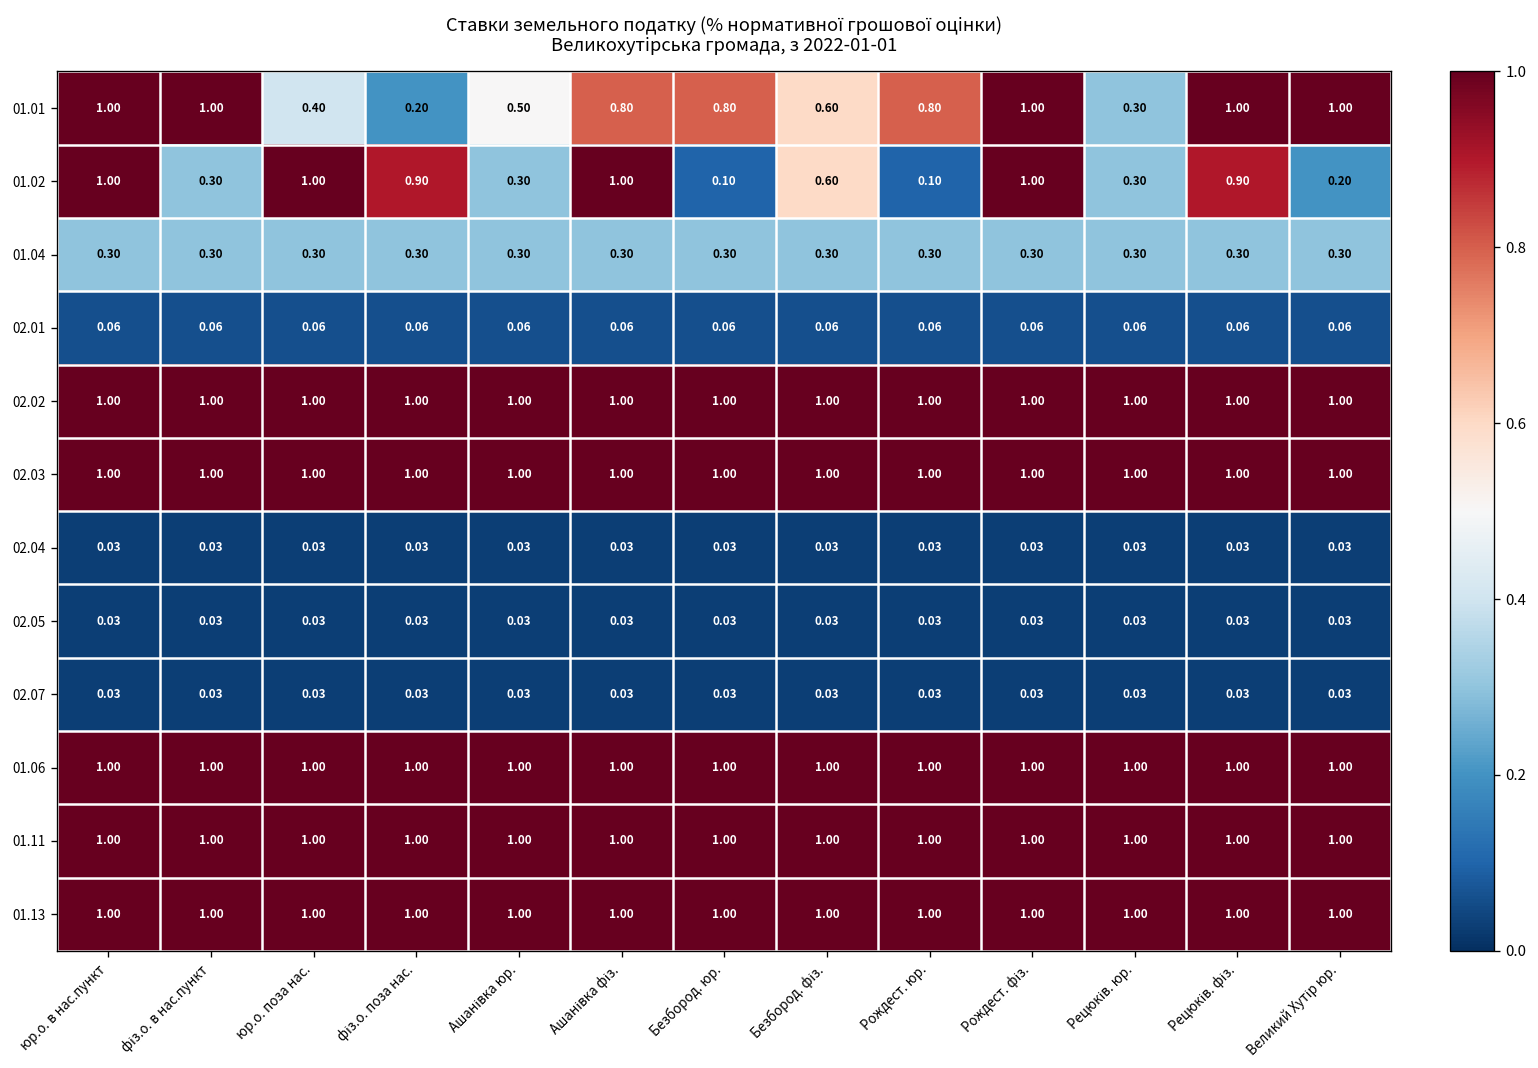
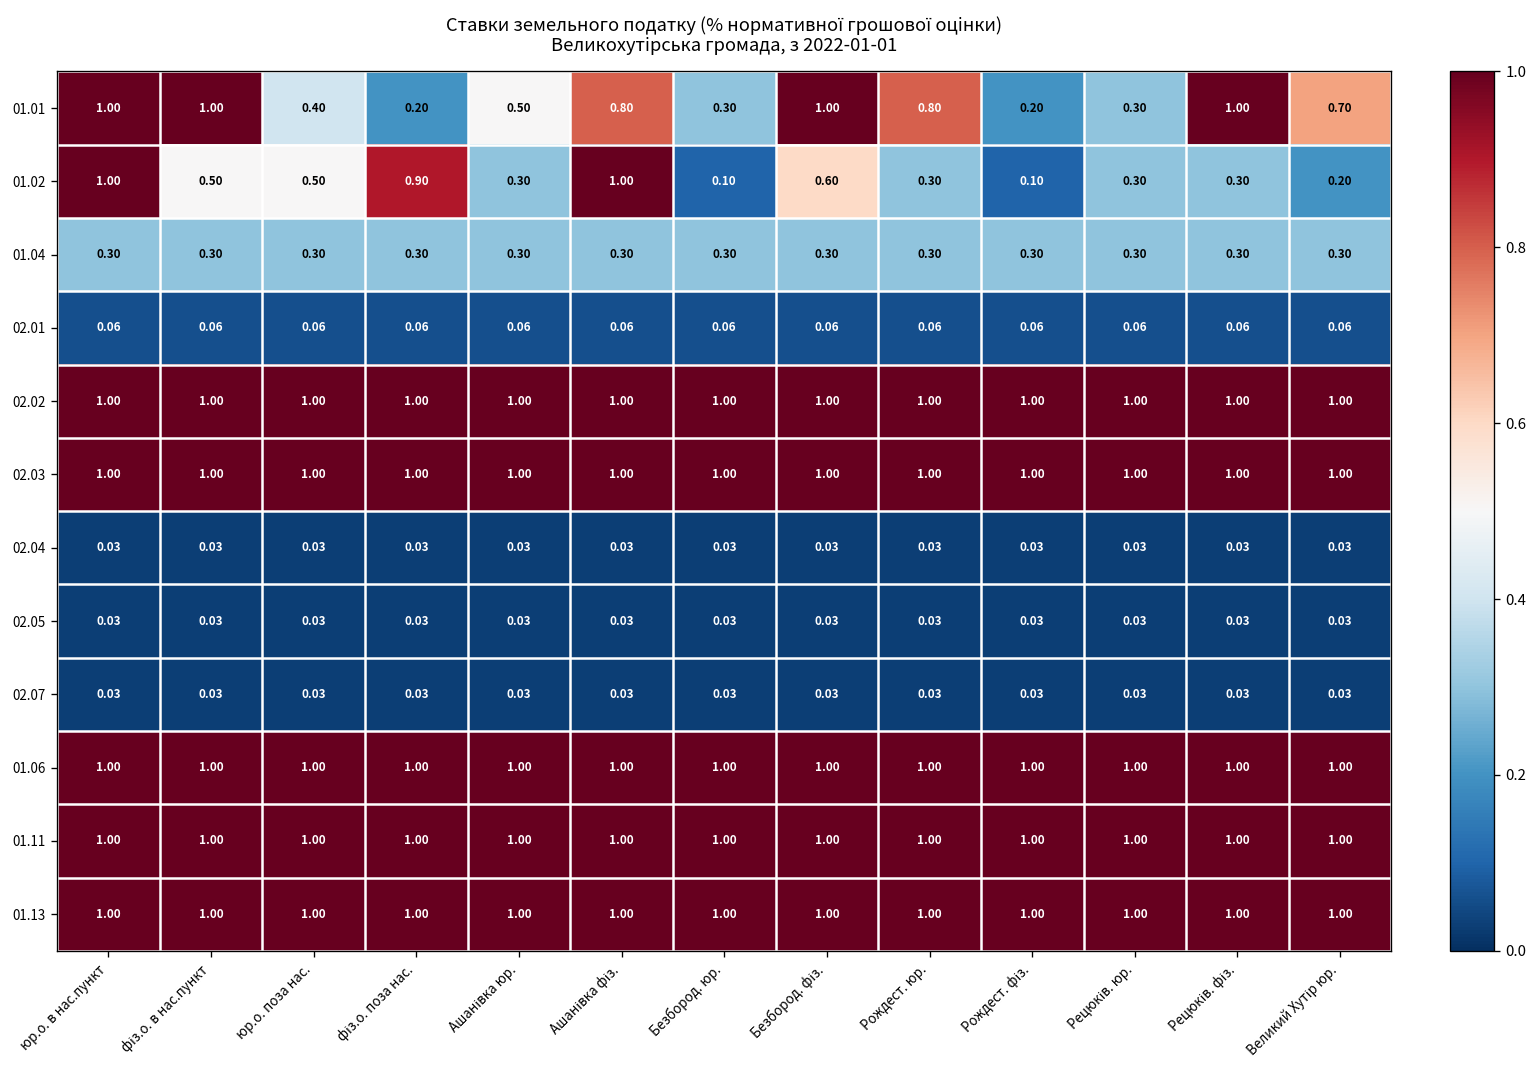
  {
    "01.01": {
      "юр.о. в нас.пункт": 1.00,
      "фіз.о. в нас.пункт": 1.00,
      "юр.о. поза нас.": 0.40,
      "фіз.о. поза нас.": 0.20,
      "Ашанівка юр.": 0.50,
      "Ашанівка фіз.": 0.80,
-     "Безбород. юр.": 0.80,
-     "Безбород. фіз.": 0.60,
+     "Безбород. юр.": 0.30,
+     "Безбород. фіз.": 1.00,
      "Рождест. юр.": 0.80,
-     "Рождест. фіз.": 1.00,
+     "Рождест. фіз.": 0.20,
      "Рецюків. юр.": 0.30,
      "Рецюків. фіз.": 1.00,
-     "Великий Хутір юр.": 1.00
+     "Великий Хутір юр.": 0.70
    },
    "01.02": {
      "юр.о. в нас.пункт": 1.00,
-     "фіз.о. в нас.пункт": 0.30,
-     "юр.о. поза нас.": 1.00,
+     "фіз.о. в нас.пункт": 0.50,
+     "юр.о. поза нас.": 0.50,
      "фіз.о. поза нас.": 0.90,
      "Ашанівка юр.": 0.30,
      "Ашанівка фіз.": 1.00,
      "Безбород. юр.": 0.10,
      "Безбород. фіз.": 0.60,
-     "Рождест. юр.": 0.10,
-     "Рождест. фіз.": 1.00,
+     "Рождест. юр.": 0.30,
+     "Рождест. фіз.": 0.10,
      "Рецюків. юр.": 0.30,
-     "Рецюків. фіз.": 0.90,
+     "Рецюків. фіз.": 0.30,
      "Великий Хутір юр.": 0.20
    },
    "01.04": {
      "юр.о. в нас.пункт": 0.30,
      "фіз.о. в нас.пункт": 0.30,
      "юр.о. поза нас.": 0.30,
      "фіз.о. поза нас.": 0.30,
      "Ашанівка юр.": 0.30,
      "Ашанівка фіз.": 0.30,
      "Безбород. юр.": 0.30,
      "Безбород. фіз.": 0.30,
      "Рождест. юр.": 0.30,
      "Рождест. фіз.": 0.30,
      "Рецюків. юр.": 0.30,
      "Рецюків. фіз.": 0.30,
      "Великий Хутір юр.": 0.30
    },
    "02.01": {
      "юр.о. в нас.пункт": 0.06,
      "фіз.о. в нас.пункт": 0.06,
      "юр.о. поза нас.": 0.06,
      "фіз.о. поза нас.": 0.06,
      "Ашанівка юр.": 0.06,
      "Ашанівка фіз.": 0.06,
      "Безбород. юр.": 0.06,
      "Безбород. фіз.": 0.06,
      "Рождест. юр.": 0.06,
      "Рождест. фіз.": 0.06,
      "Рецюків. юр.": 0.06,
      "Рецюків. фіз.": 0.06,
      "Великий Хутір юр.": 0.06
    },
    "02.02": {
      "юр.о. в нас.пункт": 1.00,
      "фіз.о. в нас.пункт": 1.00,
      "юр.о. поза нас.": 1.00,
      "фіз.о. поза нас.": 1.00,
      "Ашанівка юр.": 1.00,
      "Ашанівка фіз.": 1.00,
      "Безбород. юр.": 1.00,
      "Безбород. фіз.": 1.00,
      "Рождест. юр.": 1.00,
      "Рождест. фіз.": 1.00,
      "Рецюків. юр.": 1.00,
      "Рецюків. фіз.": 1.00,
      "Великий Хутір юр.": 1.00
    },
    "02.03": {
      "юр.о. в нас.пункт": 1.00,
      "фіз.о. в нас.пункт": 1.00,
      "юр.о. поза нас.": 1.00,
      "фіз.о. поза нас.": 1.00,
      "Ашанівка юр.": 1.00,
      "Ашанівка фіз.": 1.00,
      "Безбород. юр.": 1.00,
      "Безбород. фіз.": 1.00,
      "Рождест. юр.": 1.00,
      "Рождест. фіз.": 1.00,
      "Рецюків. юр.": 1.00,
      "Рецюків. фіз.": 1.00,
      "Великий Хутір юр.": 1.00
    },
    "02.04": {
      "юр.о. в нас.пункт": 0.03,
      "фіз.о. в нас.пункт": 0.03,
      "юр.о. поза нас.": 0.03,
      "фіз.о. поза нас.": 0.03,
      "Ашанівка юр.": 0.03,
      "Ашанівка фіз.": 0.03,
      "Безбород. юр.": 0.03,
      "Безбород. фіз.": 0.03,
      "Рождест. юр.": 0.03,
      "Рождест. фіз.": 0.03,
      "Рецюків. юр.": 0.03,
      "Рецюків. фіз.": 0.03,
      "Великий Хутір юр.": 0.03
    },
    "02.05": {
      "юр.о. в нас.пункт": 0.03,
      "фіз.о. в нас.пункт": 0.03,
      "юр.о. поза нас.": 0.03,
      "фіз.о. поза нас.": 0.03,
      "Ашанівка юр.": 0.03,
      "Ашанівка фіз.": 0.03,
      "Безбород. юр.": 0.03,
      "Безбород. фіз.": 0.03,
      "Рождест. юр.": 0.03,
      "Рождест. фіз.": 0.03,
      "Рецюків. юр.": 0.03,
      "Рецюків. фіз.": 0.03,
      "Великий Хутір юр.": 0.03
    },
    "02.07": {
      "юр.о. в нас.пункт": 0.03,
      "фіз.о. в нас.пункт": 0.03,
      "юр.о. поза нас.": 0.03,
      "фіз.о. поза нас.": 0.03,
      "Ашанівка юр.": 0.03,
      "Ашанівка фіз.": 0.03,
      "Безбород. юр.": 0.03,
      "Безбород. фіз.": 0.03,
      "Рождест. юр.": 0.03,
      "Рождест. фіз.": 0.03,
      "Рецюків. юр.": 0.03,
      "Рецюків. фіз.": 0.03,
      "Великий Хутір юр.": 0.03
    },
    "01.06": {
      "юр.о. в нас.пункт": 1.00,
      "фіз.о. в нас.пункт": 1.00,
      "юр.о. поза нас.": 1.00,
      "фіз.о. поза нас.": 1.00,
      "Ашанівка юр.": 1.00,
      "Ашанівка фіз.": 1.00,
      "Безбород. юр.": 1.00,
      "Безбород. фіз.": 1.00,
      "Рождест. юр.": 1.00,
      "Рождест. фіз.": 1.00,
      "Рецюків. юр.": 1.00,
      "Рецюків. фіз.": 1.00,
      "Великий Хутір юр.": 1.00
    },
    "01.11": {
      "юр.о. в нас.пункт": 1.00,
      "фіз.о. в нас.пункт": 1.00,
      "юр.о. поза нас.": 1.00,
      "фіз.о. поза нас.": 1.00,
      "Ашанівка юр.": 1.00,
      "Ашанівка фіз.": 1.00,
      "Безбород. юр.": 1.00,
      "Безбород. фіз.": 1.00,
      "Рождест. юр.": 1.00,
      "Рождест. фіз.": 1.00,
      "Рецюків. юр.": 1.00,
      "Рецюків. фіз.": 1.00,
      "Великий Хутір юр.": 1.00
    },
    "01.13": {
      "юр.о. в нас.пункт": 1.00,
      "фіз.о. в нас.пункт": 1.00,
      "юр.о. поза нас.": 1.00,
      "фіз.о. поза нас.": 1.00,
      "Ашанівка юр.": 1.00,
      "Ашанівка фіз.": 1.00,
      "Безбород. юр.": 1.00,
      "Безбород. фіз.": 1.00,
      "Рождест. юр.": 1.00,
      "Рождест. фіз.": 1.00,
      "Рецюків. юр.": 1.00,
      "Рецюків. фіз.": 1.00,
      "Великий Хутір юр.": 1.00
    }
  }
